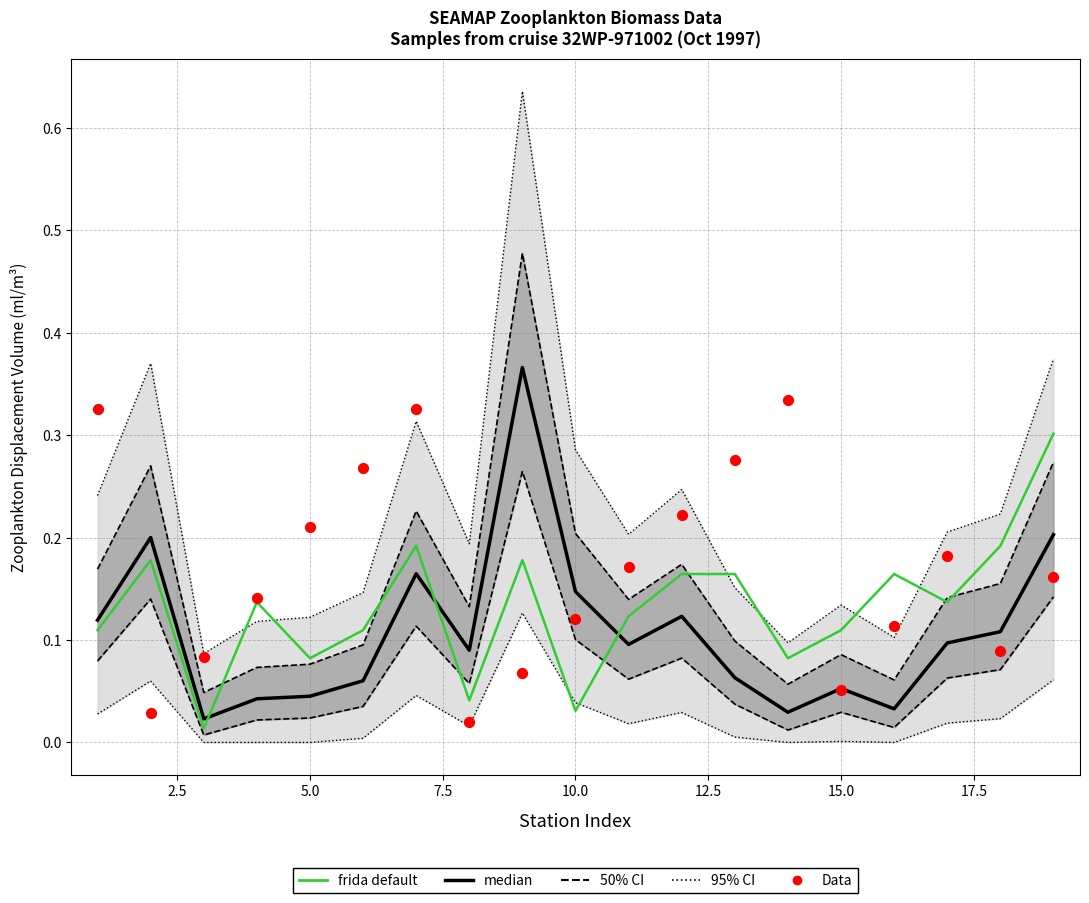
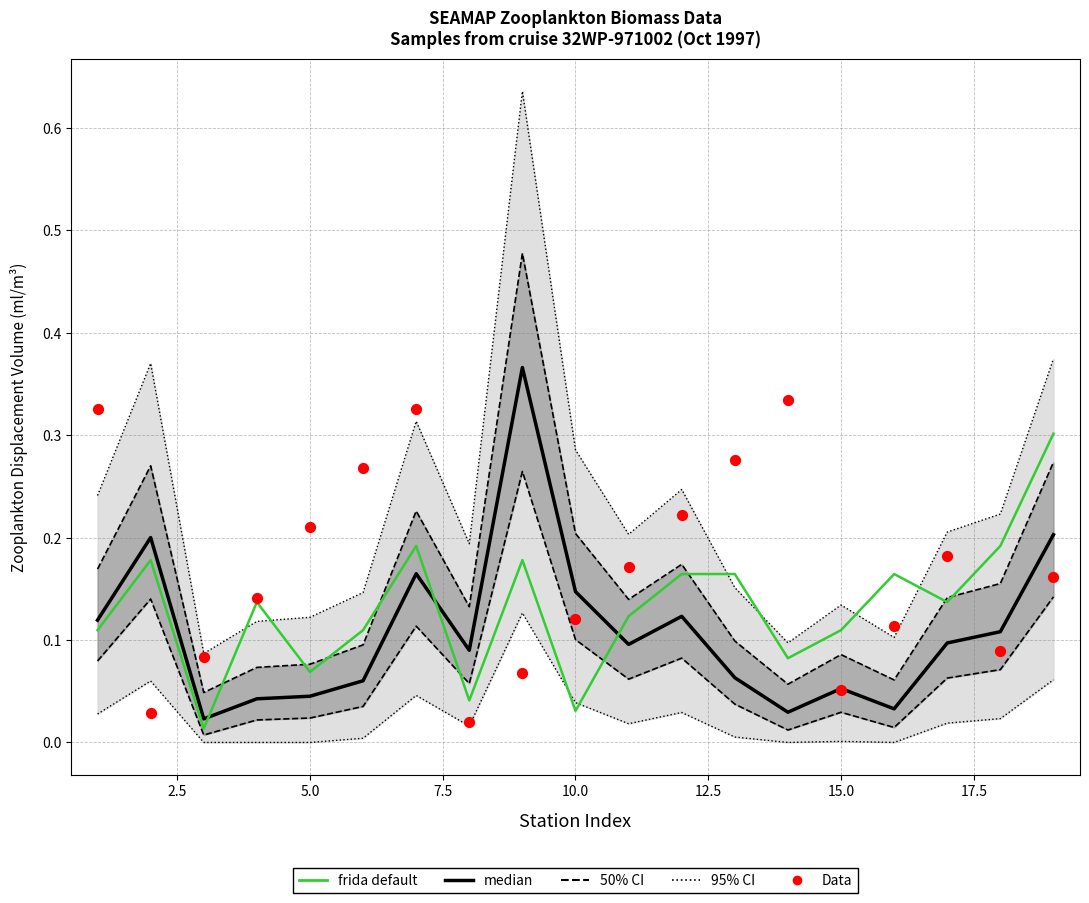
  {
    "frida default": {
-     "5.0": 0.082,
+     "5.0": 0.069,
      "10.0": 0.031,
      "15.0": 0.110
    }
  }
